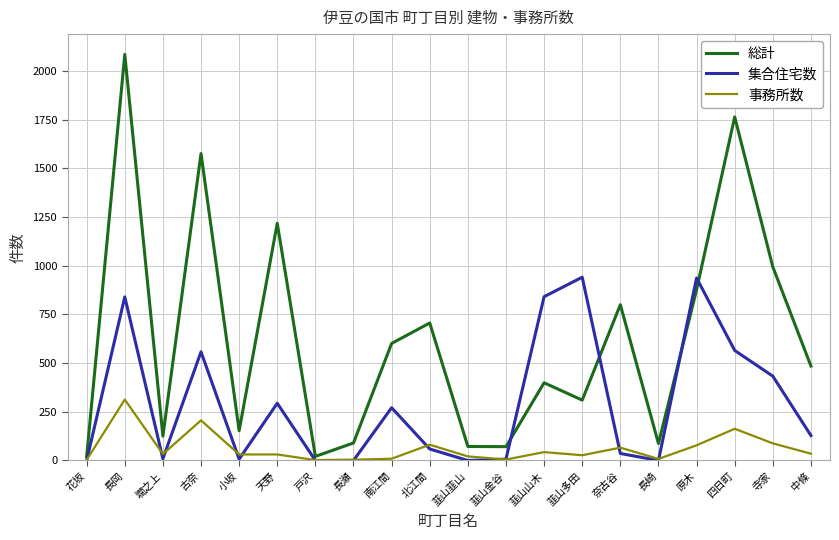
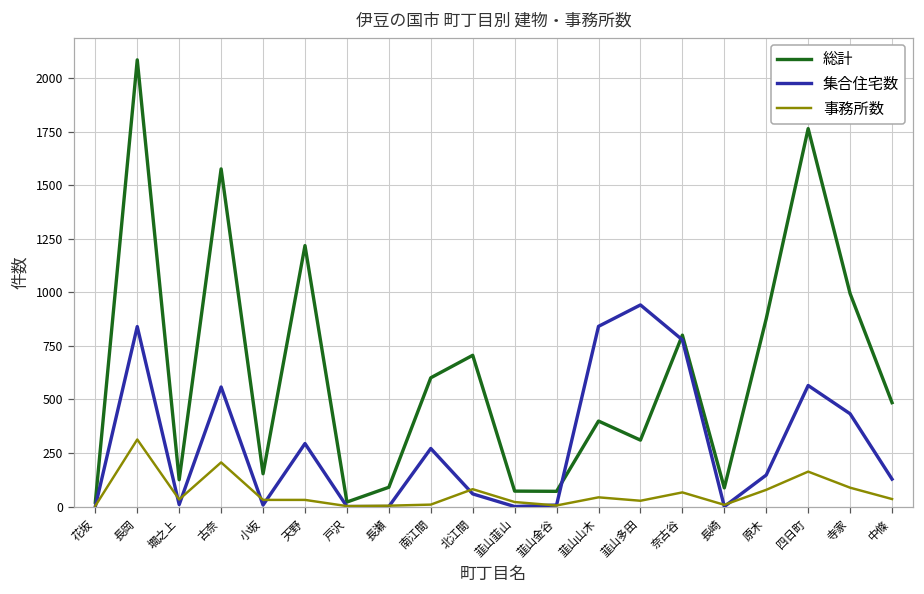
  {
    "総計": {
      "花坂": 20,
      "長岡": 2090,
      "墹之上": 130,
      "古奈": 1580,
      "小坂": 150,
      "天野": 1220,
      "戸沢": 20,
      "長瀬": 90,
      "南江間": 600,
      "北江間": 710,
      "韮山韮山": 70,
      "韮山金谷": 70,
      "韮山山木": 400,
      "韮山多田": 310,
      "奈古谷": 800,
      "長崎": 90,
      "原木": 880,
      "四日町": 1760,
      "寺家": 990,
      "中條": 490
    },
    "集合住宅数": {
      "長岡": 840,
      "墹之上": 10,
      "古奈": 560,
      "小坂": 10,
      "天野": 290,
      "南江間": 270,
      "北江間": 60,
      "韮山韮山": 0,
      "韮山山木": 840,
      "韮山多田": 940,
-     "奈古谷": 40,
-     "原木": 940,
+     "奈古谷": 780,
+     "原木": 150,
      "四日町": 570,
      "寺家": 430,
      "中條": 130
    },
    "事務所数": {
      "長岡": 310,
      "墹之上": 30,
      "古奈": 210,
      "小坂": 30,
      "天野": 30,
      "南江間": 10,
      "北江間": 80,
      "韮山韮山": 20,
      "韮山山木": 40,
      "韮山多田": 30,
      "奈古谷": 70,
      "原木": 80,
      "四日町": 160,
      "寺家": 90,
      "中條": 40
    }
  }
